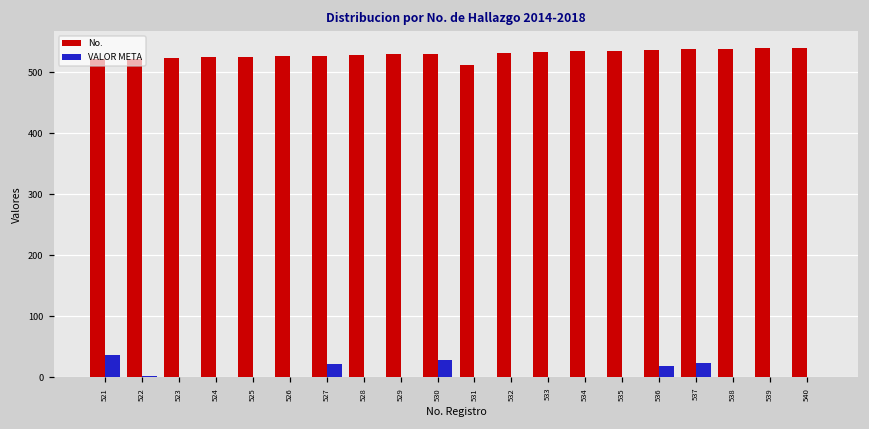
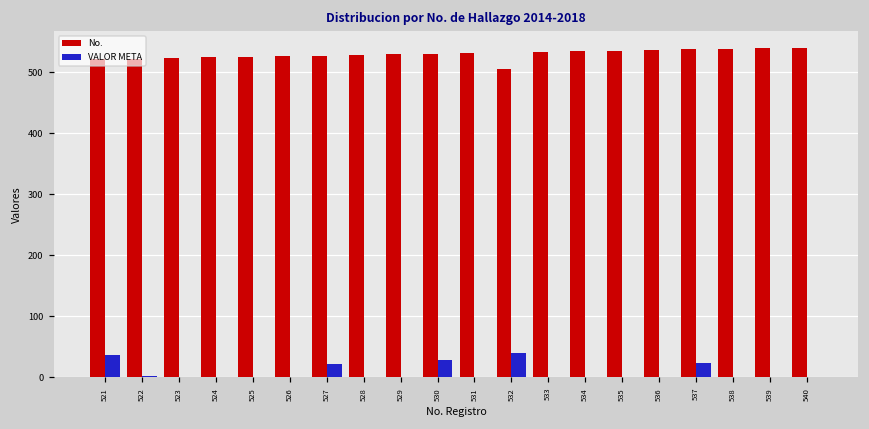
  {
    "No.": {
      "523": 520,
      "524": 520,
      "525": 530,
      "526": 530,
      "527": 530,
      "528": 530,
      "529": 530,
      "530": 530,
-     "531": 510,
-     "532": 530,
+     "531": 530,
+     "532": 510,
      "533": 530,
      "534": 530,
      "535": 540,
      "536": 540,
      "537": 540,
      "538": 540,
      "539": 540,
      "540": 540
    },
    "VALOR META": {
      "521": 40,
      "527": 20,
      "530": 30,
-     "532": 0,
-     "536": 20,
+     "532": 40,
+     "536": 0,
      "537": 20
    }
  }
